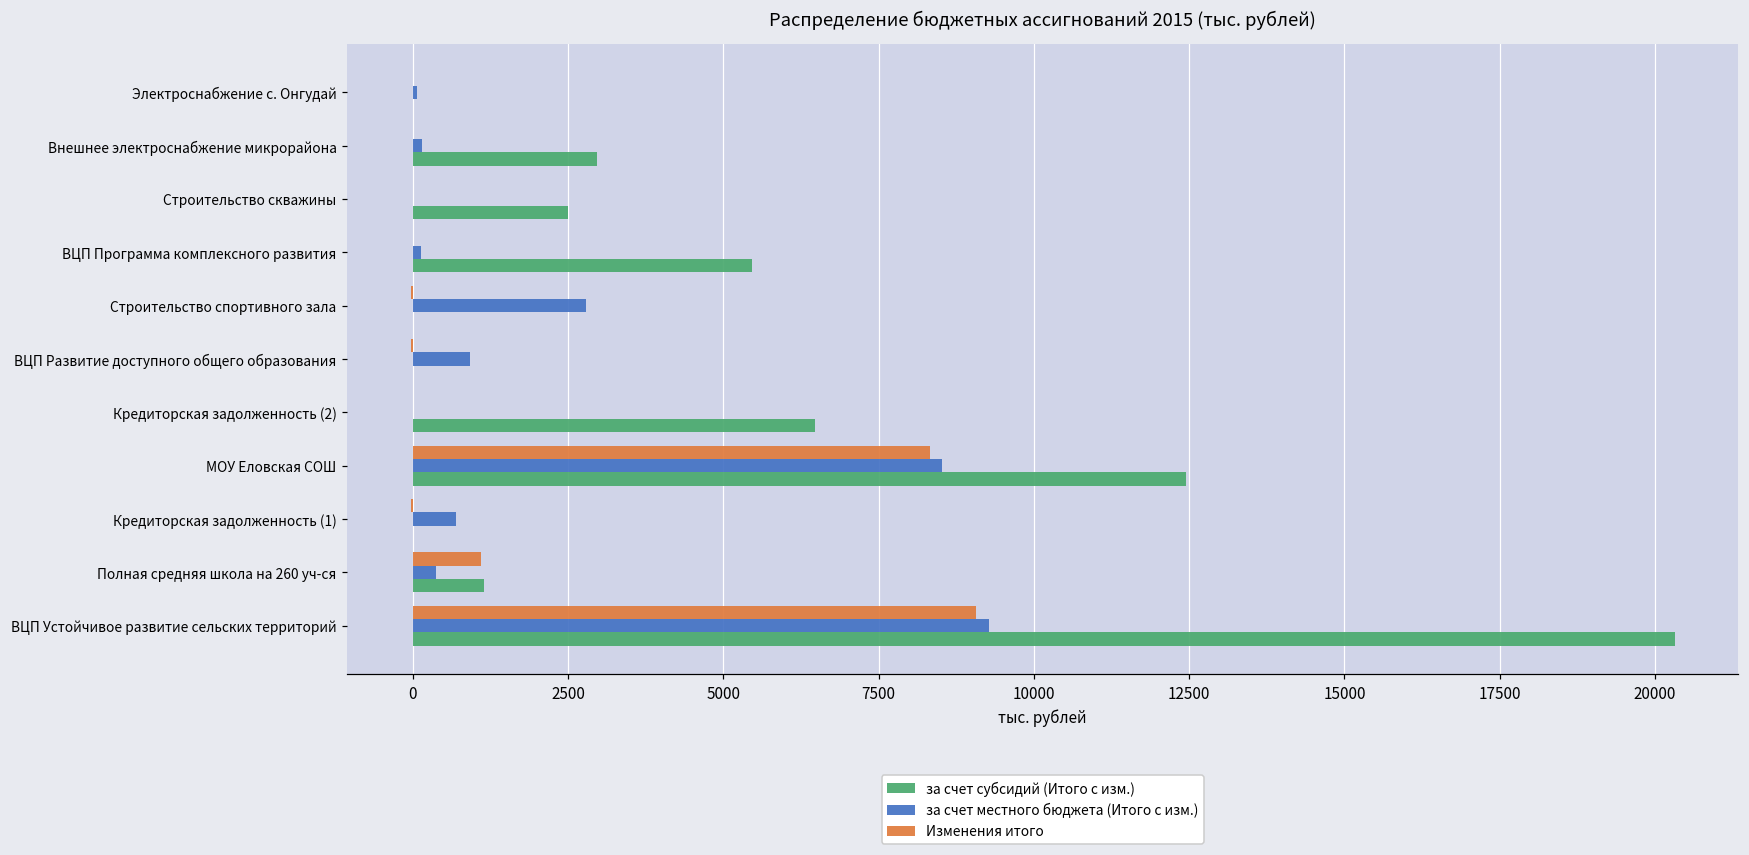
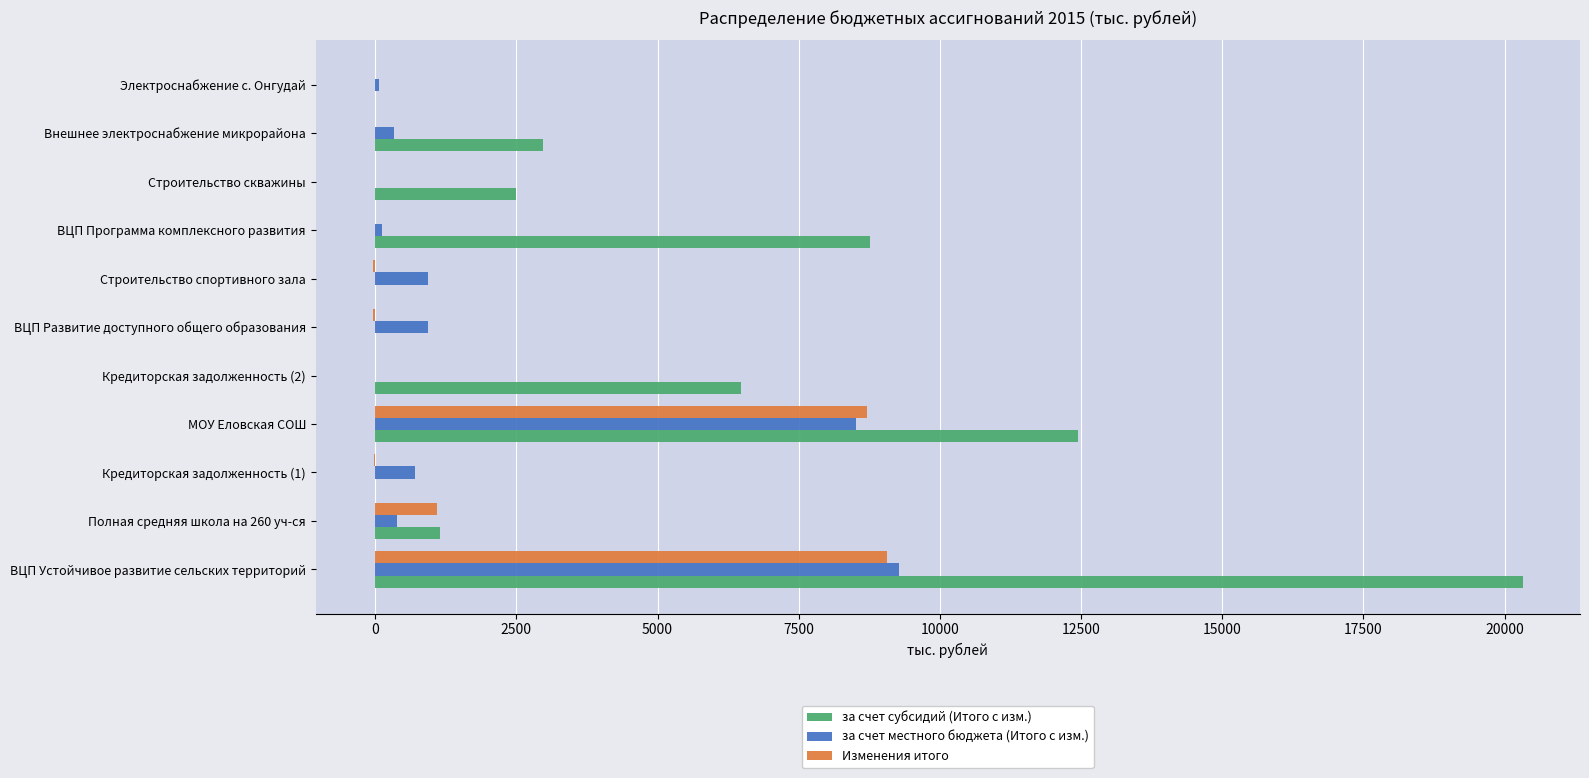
  {
    "за счет субсидий (Итого с изм.)": {
      "Электроснабжение с. Онгудай": 0,
      "Внешнее электроснабжение микрорайона": 3000,
      "Строительство скважины": 2500,
-     "ВЦП Программа комплексного развития": 5500,
+     "ВЦП Программа комплексного развития": 8800,
      "Строительство спортивного зала": 0,
      "ВЦП Развитие доступного общего образования": 0,
      "Кредиторская задолженность (2)": 6500,
      "МОУ Еловская СОШ": 12400,
      "Кредиторская задолженность (1)": 0,
      "Полная средняя школа на 260 уч-ся": 1100,
      "ВЦП Устойчивое развитие сельских территорий": 20300
    },
    "за счет местного бюджета (Итого с изм.)": {
      "Электроснабжение с. Онгудай": 100,
-     "Внешнее электроснабжение микрорайона": 100,
+     "Внешнее электроснабжение микрорайона": 300,
      "Строительство скважины": 0,
      "ВЦП Программа комплексного развития": 100,
-     "Строительство спортивного зала": 2800,
+     "Строительство спортивного зала": 900,
      "ВЦП Развитие доступного общего образования": 900,
      "Кредиторская задолженность (2)": 0,
      "МОУ Еловская СОШ": 8500,
      "Кредиторская задолженность (1)": 700,
      "Полная средняя школа на 260 уч-ся": 400,
      "ВЦП Устойчивое развитие сельских территорий": 9300
    },
    "Изменения итого": {
      "Электроснабжение с. Онгудай": 0,
      "Внешнее электроснабжение микрорайона": 0,
      "Строительство скважины": 0,
      "ВЦП Программа комплексного развития": 0,
      "Кредиторская задолженность (2)": 0,
-     "МОУ Еловская СОШ": 8300,
+     "МОУ Еловская СОШ": 8700,
      "Полная средняя школа на 260 уч-ся": 1100,
      "ВЦП Устойчивое развитие сельских территорий": 9100
    }
  }
